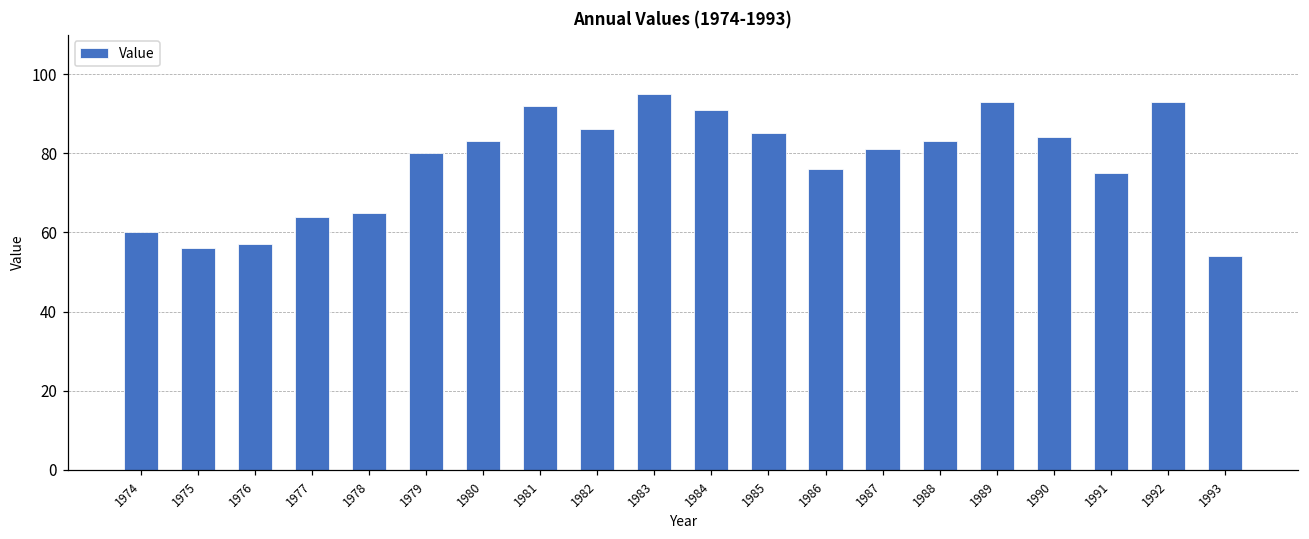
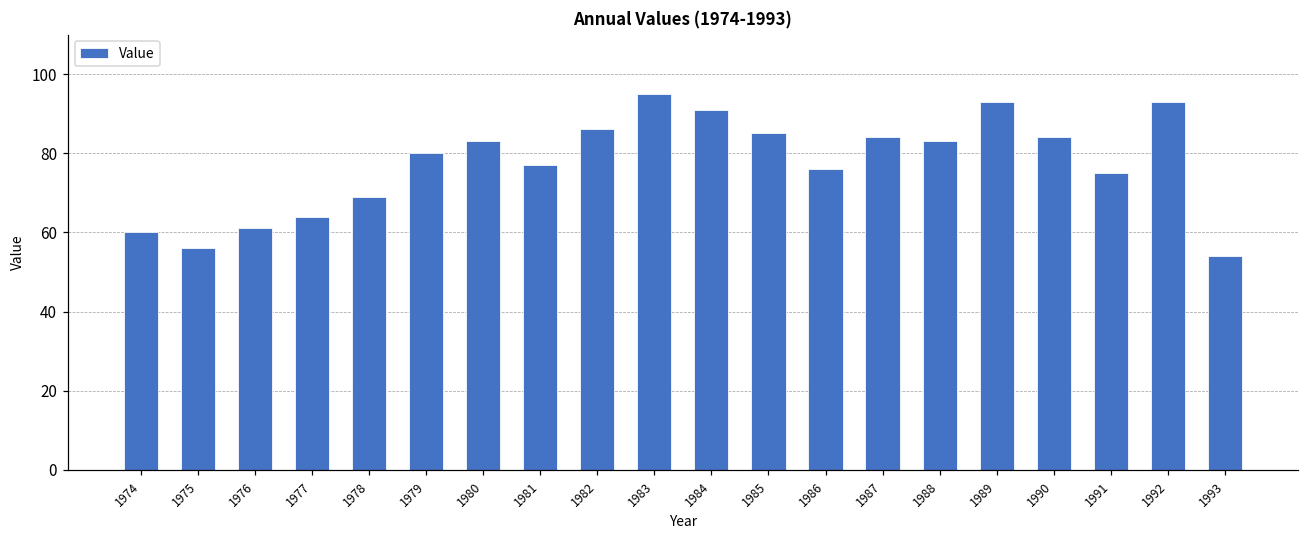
  {
    "1974": 60,
    "1975": 56,
-   "1976": 57,
+   "1976": 61,
    "1977": 64,
-   "1978": 65,
+   "1978": 69,
    "1979": 80,
    "1980": 83,
-   "1981": 92,
+   "1981": 77,
    "1982": 86,
    "1983": 95,
    "1984": 91,
    "1985": 85,
    "1986": 76,
-   "1987": 81,
+   "1987": 84,
    "1988": 83,
    "1989": 93,
    "1990": 84,
    "1991": 75,
    "1992": 93,
    "1993": 54
  }
